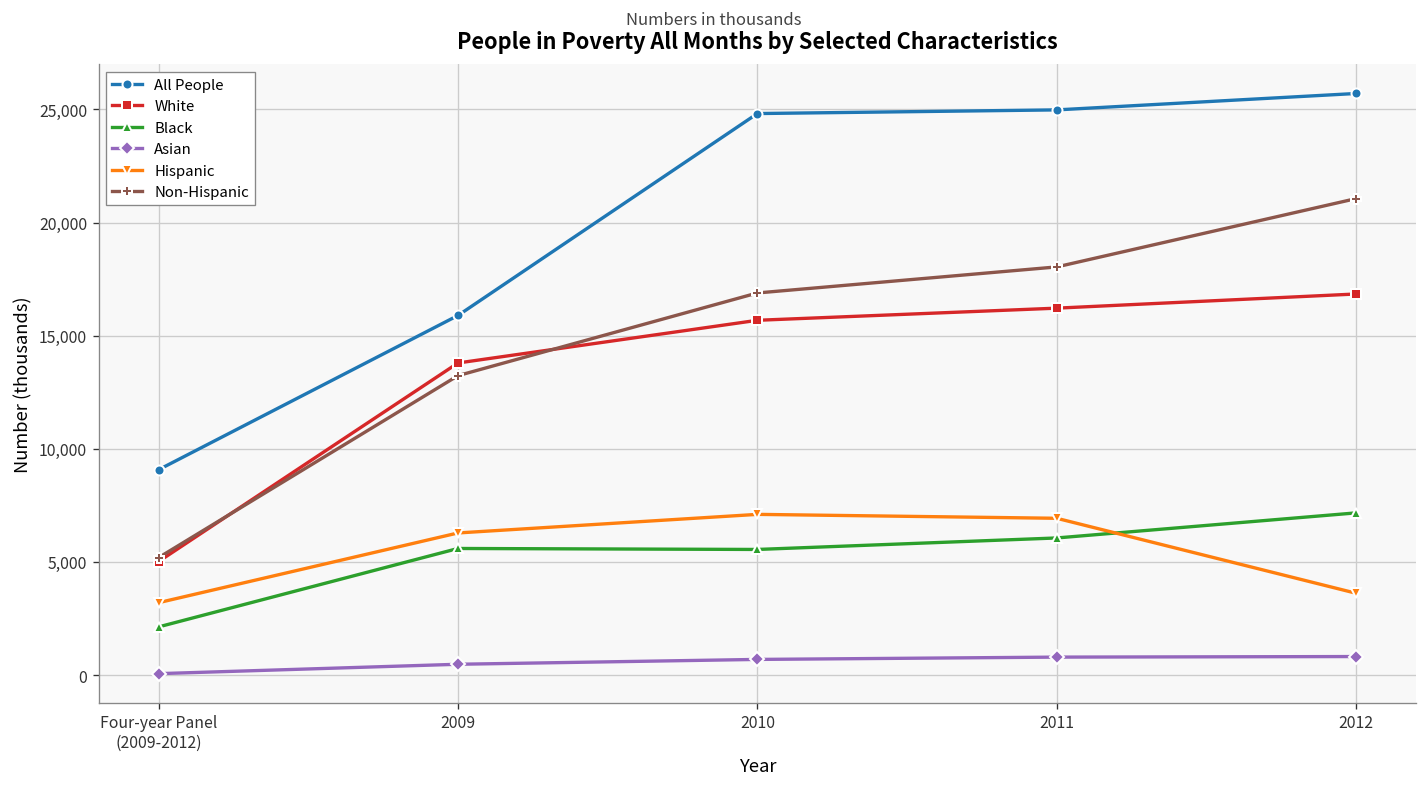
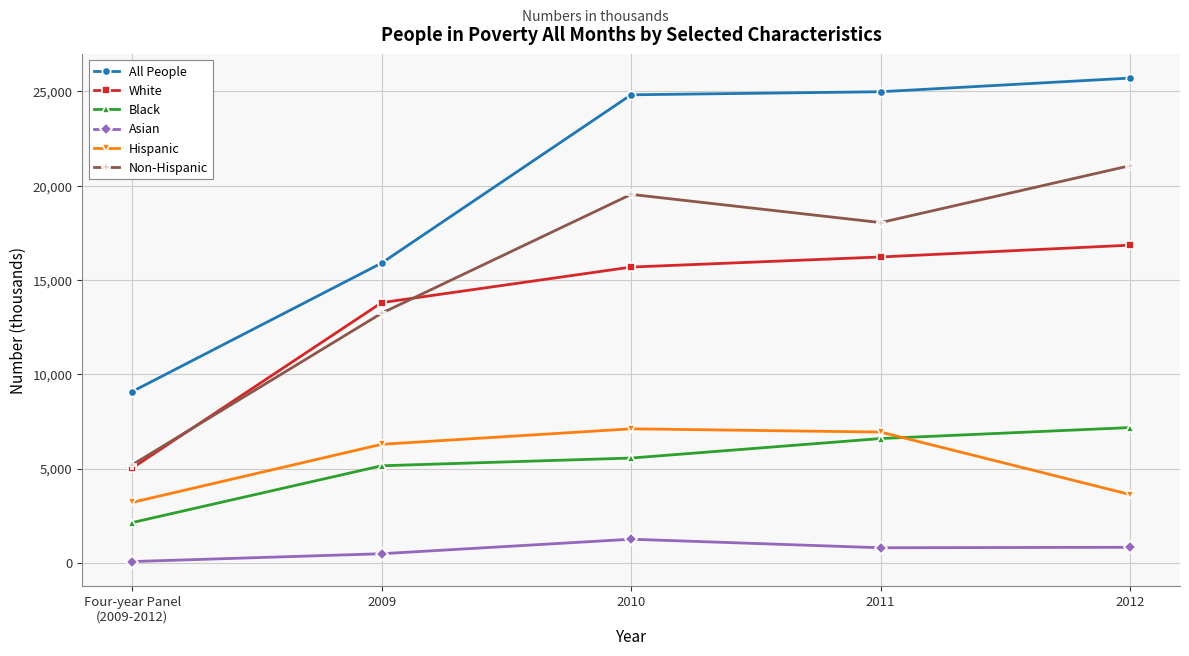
  {
    "All People": {
      "Four-year Panel (2009-2012)": "9,100",
      "2009": "15,900",
      "2010": "24,800",
      "2011": "25,000",
      "2012": "25,700"
    },
    "White": {
      "Four-year Panel (2009-2012)": "5,000",
      "2009": "13,800",
      "2010": "15,700",
      "2011": "16,200",
      "2012": "16,800"
    },
    "Black": {
      "Four-year Panel (2009-2012)": "2,100",
-     "2009": "5,600",
+     "2009": "5,200",
      "2010": "5,600",
-     "2011": "6,100",
+     "2011": "6,600",
      "2012": "7,200"
    },
    "Asian": {
      "Four-year Panel (2009-2012)": "100",
      "2009": "500",
-     "2010": "700",
+     "2010": "1,300",
      "2011": "800",
      "2012": "800"
    },
    "Hispanic": {
      "Four-year Panel (2009-2012)": "3,200",
      "2009": "6,300",
      "2010": "7,100",
      "2011": "6,900",
      "2012": "3,600"
    },
    "Non-Hispanic": {
      "Four-year Panel (2009-2012)": "5,200",
      "2009": "13,200",
-     "2010": "16,900",
+     "2010": "19,500",
      "2011": "18,000",
      "2012": "21,100"
    }
  }
